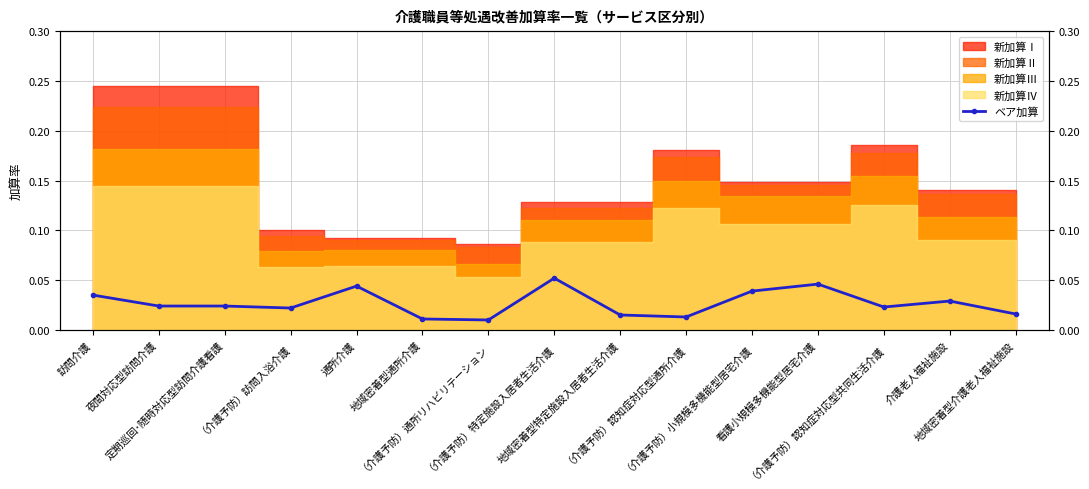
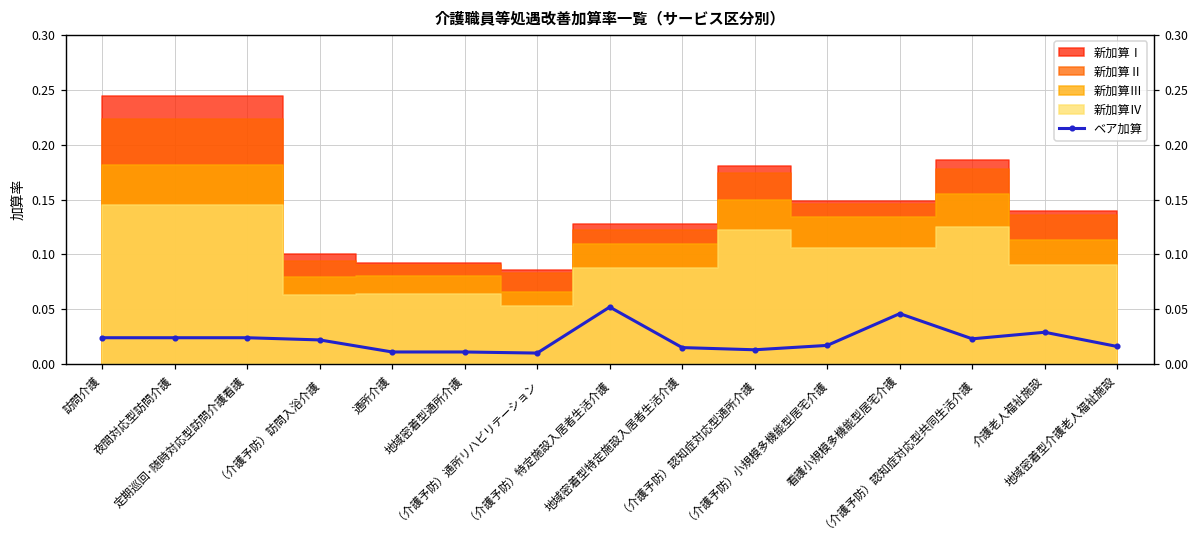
  {
    "ベア加算": {
-     "訪問介護": 0.04,
+     "訪問介護": 0.02,
      "夜間対応型訪問介護": 0.02,
      "定期巡回･随時対応型訪問介護看護": 0.02,
      "（介護予防）訪問入浴介護": 0.02,
-     "通所介護": 0.04,
+     "通所介護": 0.01,
      "地域密着型通所介護": 0.01,
      "（介護予防）通所リハビリテーション": 0.01,
      "（介護予防）特定施設入居者生活介護": 0.05,
      "地域密着型特定施設入居者生活介護": 0.02,
      "（介護予防）認知症対応型通所介護": 0.01,
-     "（介護予防）小規模多機能型居宅介護": 0.04,
+     "（介護予防）小規模多機能型居宅介護": 0.02,
      "看護小規模多機能型居宅介護": 0.05,
      "（介護予防）認知症対応型共同生活介護": 0.02,
      "介護老人福祉施設": 0.03,
      "地域密着型介護老人福祉施設": 0.02
    }
  }
